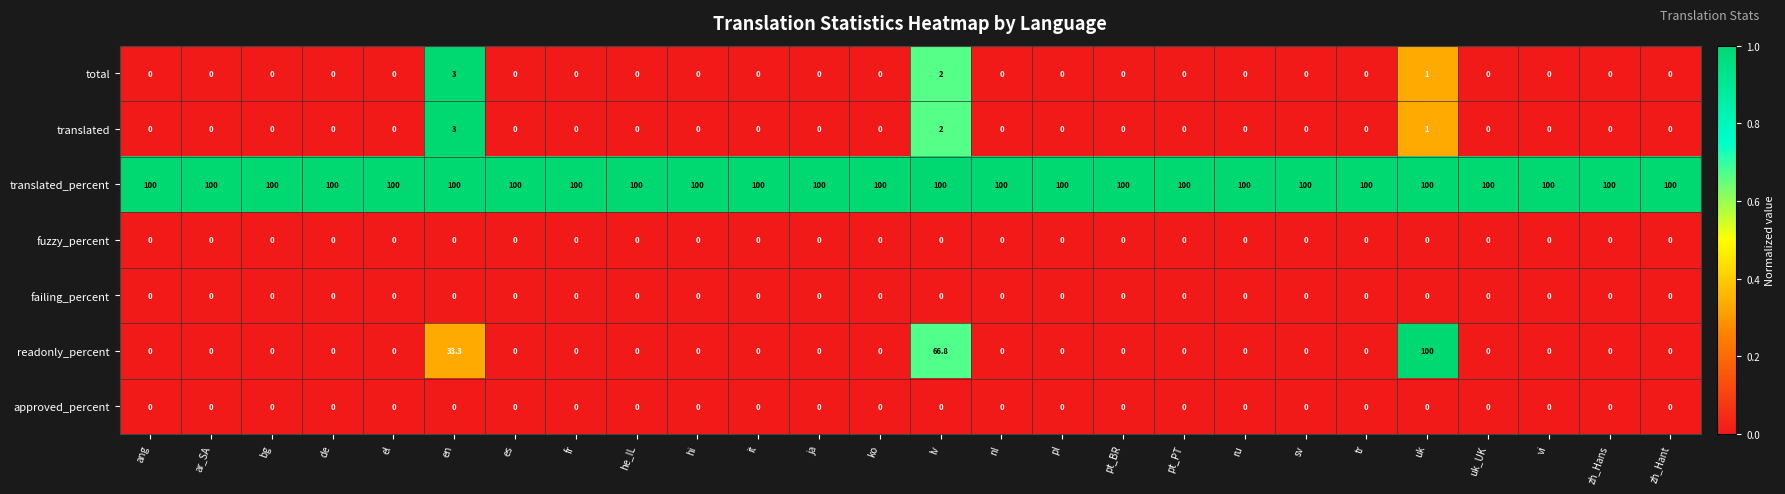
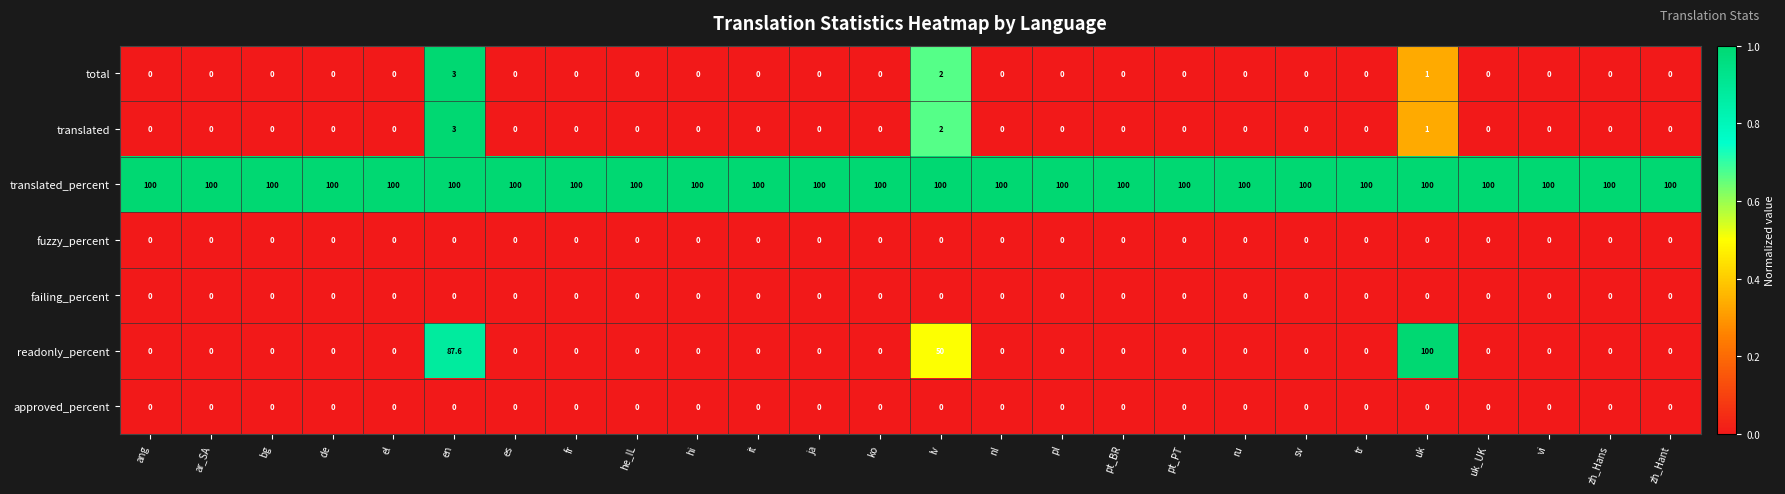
  {
    "total": {
      "ang": 0,
      "ar_SA": 0,
      "bg": 0,
      "de": 0,
      "el": 0,
      "en": 3,
      "es": 0,
      "fr": 0,
      "he_IL": 0,
      "hi": 0,
      "it": 0,
      "ja": 0,
      "ko": 0,
      "lv": 2,
      "nl": 0,
      "pl": 0,
      "pt_BR": 0,
      "pt_PT": 0,
      "ru": 0,
      "sv": 0,
      "tr": 0,
      "uk": 1,
      "uk_UK": 0,
      "vi": 0,
      "zh_Hans": 0,
      "zh_Hant": 0
    },
    "translated": {
      "ang": 0,
      "ar_SA": 0,
      "bg": 0,
      "de": 0,
      "el": 0,
      "en": 3,
      "es": 0,
      "fr": 0,
      "he_IL": 0,
      "hi": 0,
      "it": 0,
      "ja": 0,
      "ko": 0,
      "lv": 2,
      "nl": 0,
      "pl": 0,
      "pt_BR": 0,
      "pt_PT": 0,
      "ru": 0,
      "sv": 0,
      "tr": 0,
      "uk": 1,
      "uk_UK": 0,
      "vi": 0,
      "zh_Hans": 0,
      "zh_Hant": 0
    },
    "translated_percent": {
      "ang": 100,
      "ar_SA": 100,
      "bg": 100,
      "de": 100,
      "el": 100,
      "en": 100,
      "es": 100,
      "fr": 100,
      "he_IL": 100,
      "hi": 100,
      "it": 100,
      "ja": 100,
      "ko": 100,
      "lv": 100,
      "nl": 100,
      "pl": 100,
      "pt_BR": 100,
      "pt_PT": 100,
      "ru": 100,
      "sv": 100,
      "tr": 100,
      "uk": 100,
      "uk_UK": 100,
      "vi": 100,
      "zh_Hans": 100,
      "zh_Hant": 100
    },
    "fuzzy_percent": {
      "ang": 0,
      "ar_SA": 0,
      "bg": 0,
      "de": 0,
      "el": 0,
      "en": 0,
      "es": 0,
      "fr": 0,
      "he_IL": 0,
      "hi": 0,
      "it": 0,
      "ja": 0,
      "ko": 0,
      "lv": 0,
      "nl": 0,
      "pl": 0,
      "pt_BR": 0,
      "pt_PT": 0,
      "ru": 0,
      "sv": 0,
      "tr": 0,
      "uk": 0,
      "uk_UK": 0,
      "vi": 0,
      "zh_Hans": 0,
      "zh_Hant": 0
    },
    "failing_percent": {
      "ang": 0,
      "ar_SA": 0,
      "bg": 0,
      "de": 0,
      "el": 0,
      "en": 0,
      "es": 0,
      "fr": 0,
      "he_IL": 0,
      "hi": 0,
      "it": 0,
      "ja": 0,
      "ko": 0,
      "lv": 0,
      "nl": 0,
      "pl": 0,
      "pt_BR": 0,
      "pt_PT": 0,
      "ru": 0,
      "sv": 0,
      "tr": 0,
      "uk": 0,
      "uk_UK": 0,
      "vi": 0,
      "zh_Hans": 0,
      "zh_Hant": 0
    },
    "readonly_percent": {
      "ang": 0,
      "ar_SA": 0,
      "bg": 0,
      "de": 0,
      "el": 0,
-     "en": 33.3,
+     "en": 87.6,
      "es": 0,
      "fr": 0,
      "he_IL": 0,
      "hi": 0,
      "it": 0,
      "ja": 0,
      "ko": 0,
-     "lv": 66.8,
+     "lv": 50,
      "nl": 0,
      "pl": 0,
      "pt_BR": 0,
      "pt_PT": 0,
      "ru": 0,
      "sv": 0,
      "tr": 0,
      "uk": 100,
      "uk_UK": 0,
      "vi": 0,
      "zh_Hans": 0,
      "zh_Hant": 0
    },
    "approved_percent": {
      "ang": 0,
      "ar_SA": 0,
      "bg": 0,
      "de": 0,
      "el": 0,
      "en": 0,
      "es": 0,
      "fr": 0,
      "he_IL": 0,
      "hi": 0,
      "it": 0,
      "ja": 0,
      "ko": 0,
      "lv": 0,
      "nl": 0,
      "pl": 0,
      "pt_BR": 0,
      "pt_PT": 0,
      "ru": 0,
      "sv": 0,
      "tr": 0,
      "uk": 0,
      "uk_UK": 0,
      "vi": 0,
      "zh_Hans": 0,
      "zh_Hant": 0
    }
  }
